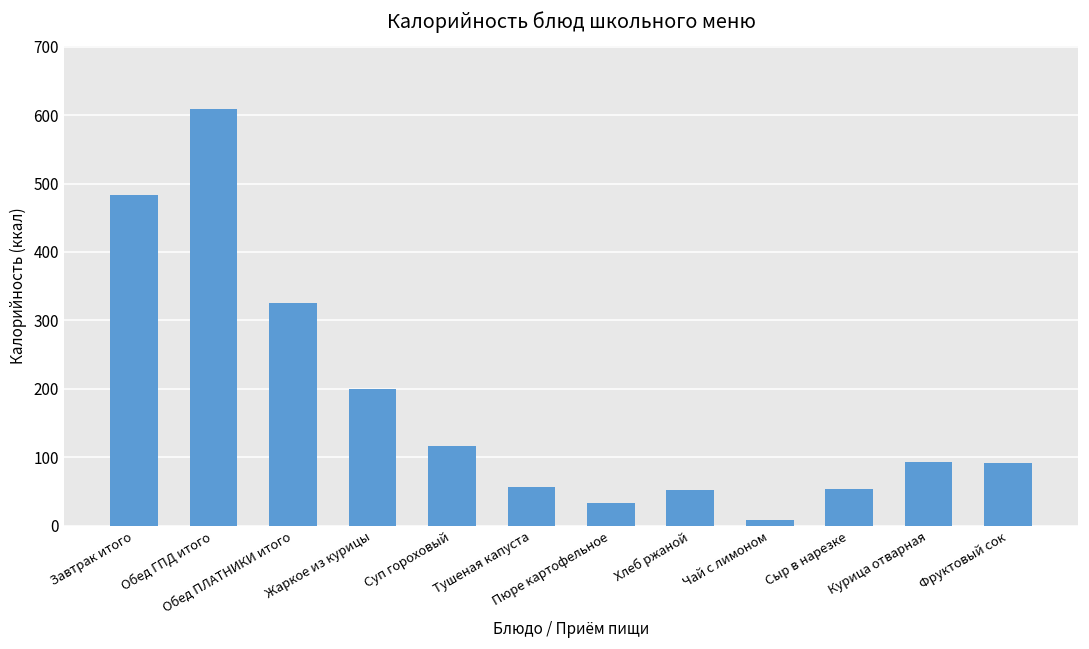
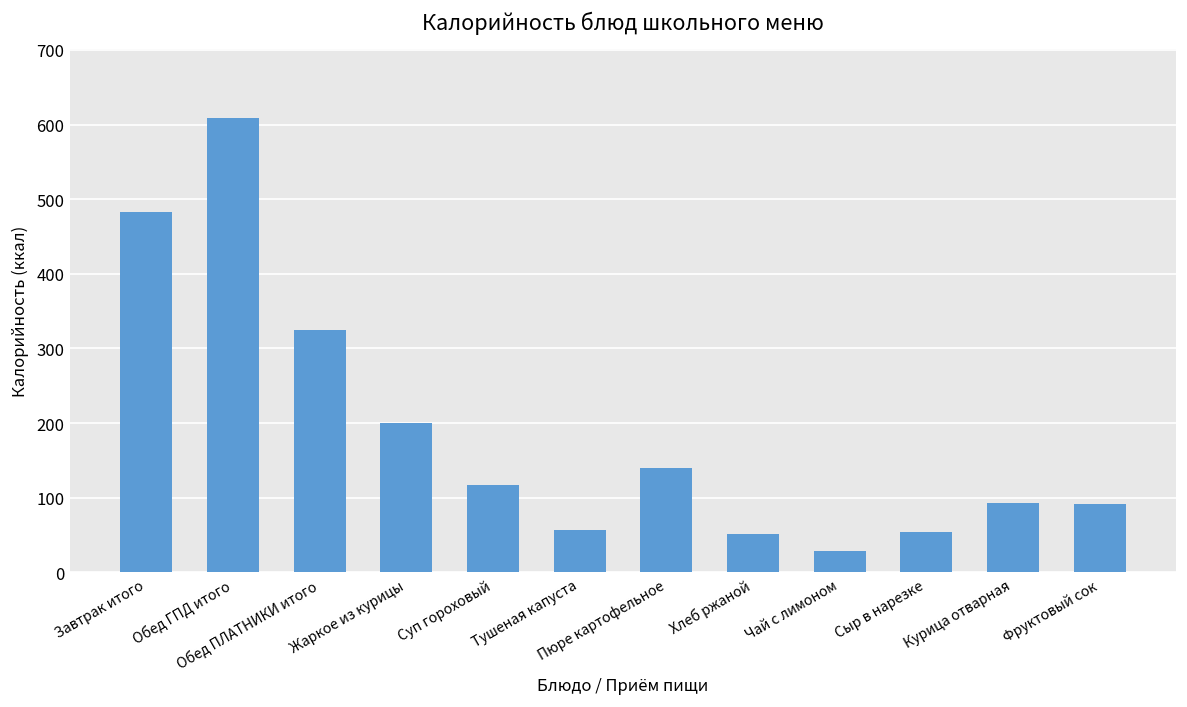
  {
    "Завтрак итого": 480,
    "Обед ГПД итого": 610,
    "Обед ПЛАТНИКИ итого": 330,
    "Жаркое из курицы": 200,
    "Суп гороховый": 120,
    "Тушеная капуста": 60,
-   "Пюре картофельное": 30,
+   "Пюре картофельное": 140,
    "Хлеб ржаной": 50,
-   "Чай с лимоном": 10,
+   "Чай с лимоном": 30,
    "Сыр в нарезке": 50,
    "Курица отварная": 90,
    "Фруктовый сок": 90
  }
